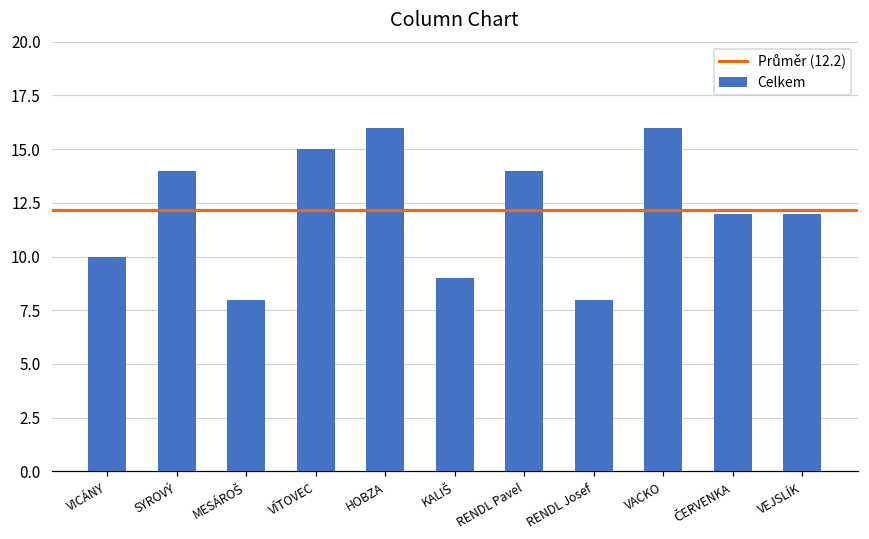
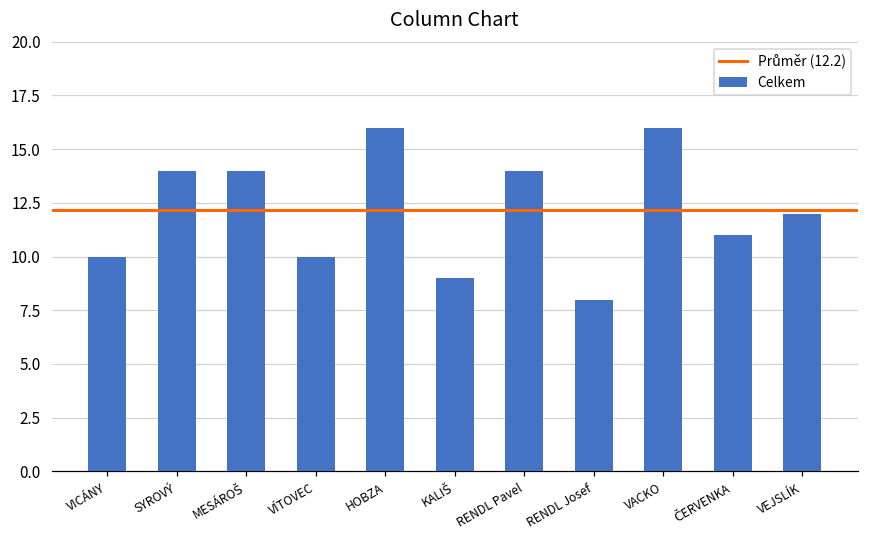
  {
    "VICÁNY": 10,
    "SYROVÝ": 14,
-   "MESÁROŠ": 8,
-   "VÍTOVEC": 15,
+   "MESÁROŠ": 14,
+   "VÍTOVEC": 10,
    "HOBZA": 16,
    "KALIŠ": 9,
    "RENDL Pavel": 14,
    "RENDL Josef": 8,
    "VACKO": 16,
-   "ČERVENKA": 12,
+   "ČERVENKA": 11,
    "VEJSLÍK": 12
  }
